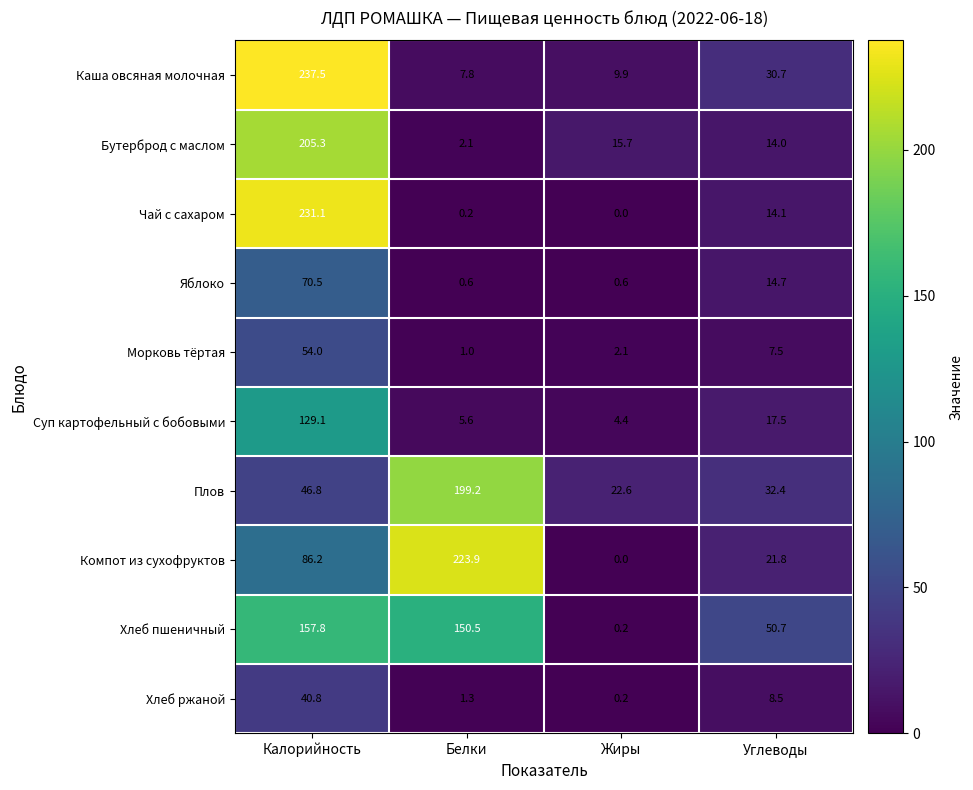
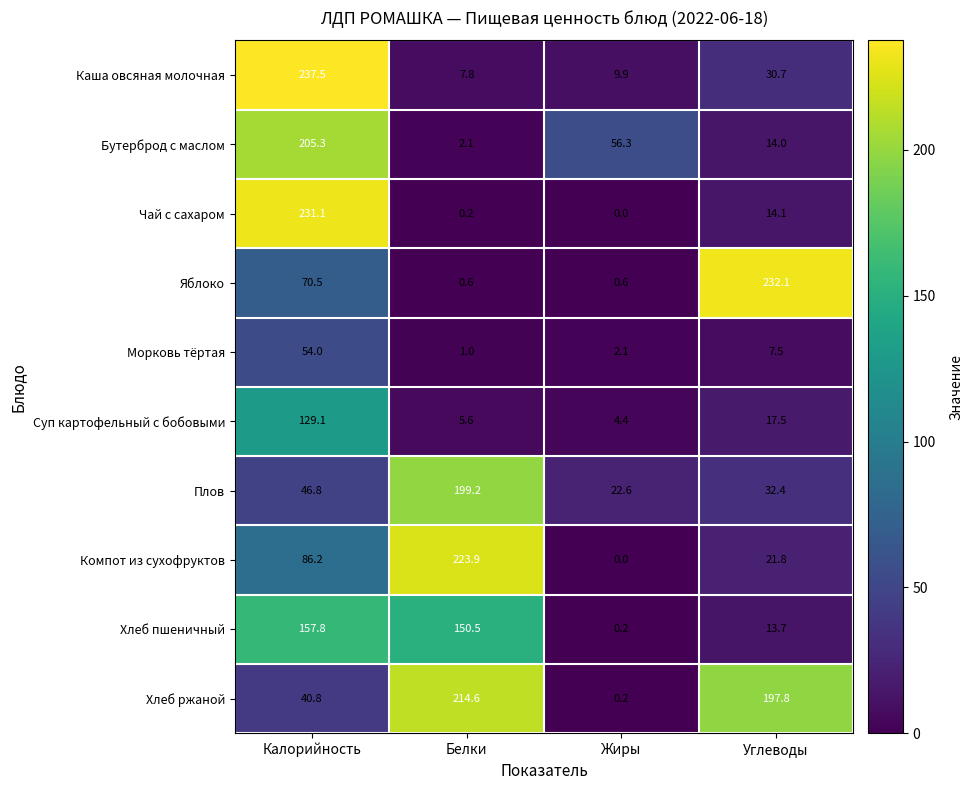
  {
    "Каша овсяная молочная": {
      "Калорийность": 237.5,
      "Белки": 7.8,
      "Жиры": 9.9,
      "Углеводы": 30.7
    },
    "Бутерброд с маслом": {
      "Калорийность": 205.3,
      "Белки": 2.1,
-     "Жиры": 15.7,
+     "Жиры": 56.3,
      "Углеводы": 14.0
    },
    "Чай с сахаром": {
      "Калорийность": 231.1,
      "Белки": 0.2,
      "Жиры": 0.0,
      "Углеводы": 14.1
    },
    "Яблоко": {
      "Калорийность": 70.5,
      "Белки": 0.6,
      "Жиры": 0.6,
-     "Углеводы": 14.7
+     "Углеводы": 232.1
    },
    "Морковь тёртая": {
      "Калорийность": 54.0,
      "Белки": 1.0,
      "Жиры": 2.1,
      "Углеводы": 7.5
    },
    "Суп картофельный с бобовыми": {
      "Калорийность": 129.1,
      "Белки": 5.6,
      "Жиры": 4.4,
      "Углеводы": 17.5
    },
    "Плов": {
      "Калорийность": 46.8,
      "Белки": 199.2,
      "Жиры": 22.6,
      "Углеводы": 32.4
    },
    "Компот из сухофруктов": {
      "Калорийность": 86.2,
      "Белки": 223.9,
      "Жиры": 0.0,
      "Углеводы": 21.8
    },
    "Хлеб пшеничный": {
      "Калорийность": 157.8,
      "Белки": 150.5,
      "Жиры": 0.2,
-     "Углеводы": 50.7
+     "Углеводы": 13.7
    },
    "Хлеб ржаной": {
      "Калорийность": 40.8,
-     "Белки": 1.3,
+     "Белки": 214.6,
      "Жиры": 0.2,
-     "Углеводы": 8.5
+     "Углеводы": 197.8
    }
  }
